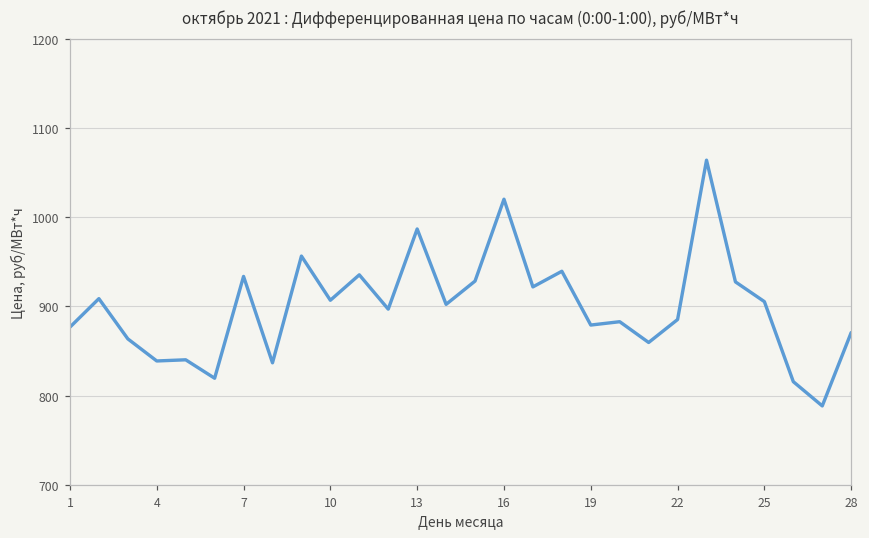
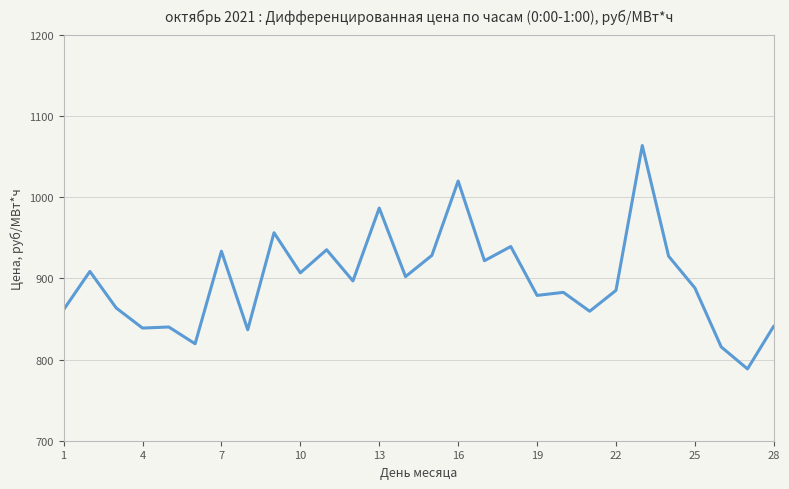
  {
-   "1": 880,
+   "1": 860,
    "4": 840,
    "7": 930,
    "10": 910,
    "13": 990,
    "16": 1020,
    "19": 880,
    "22": 890,
-   "25": 910,
-   "28": 870
+   "25": 890,
+   "28": 840
  }
